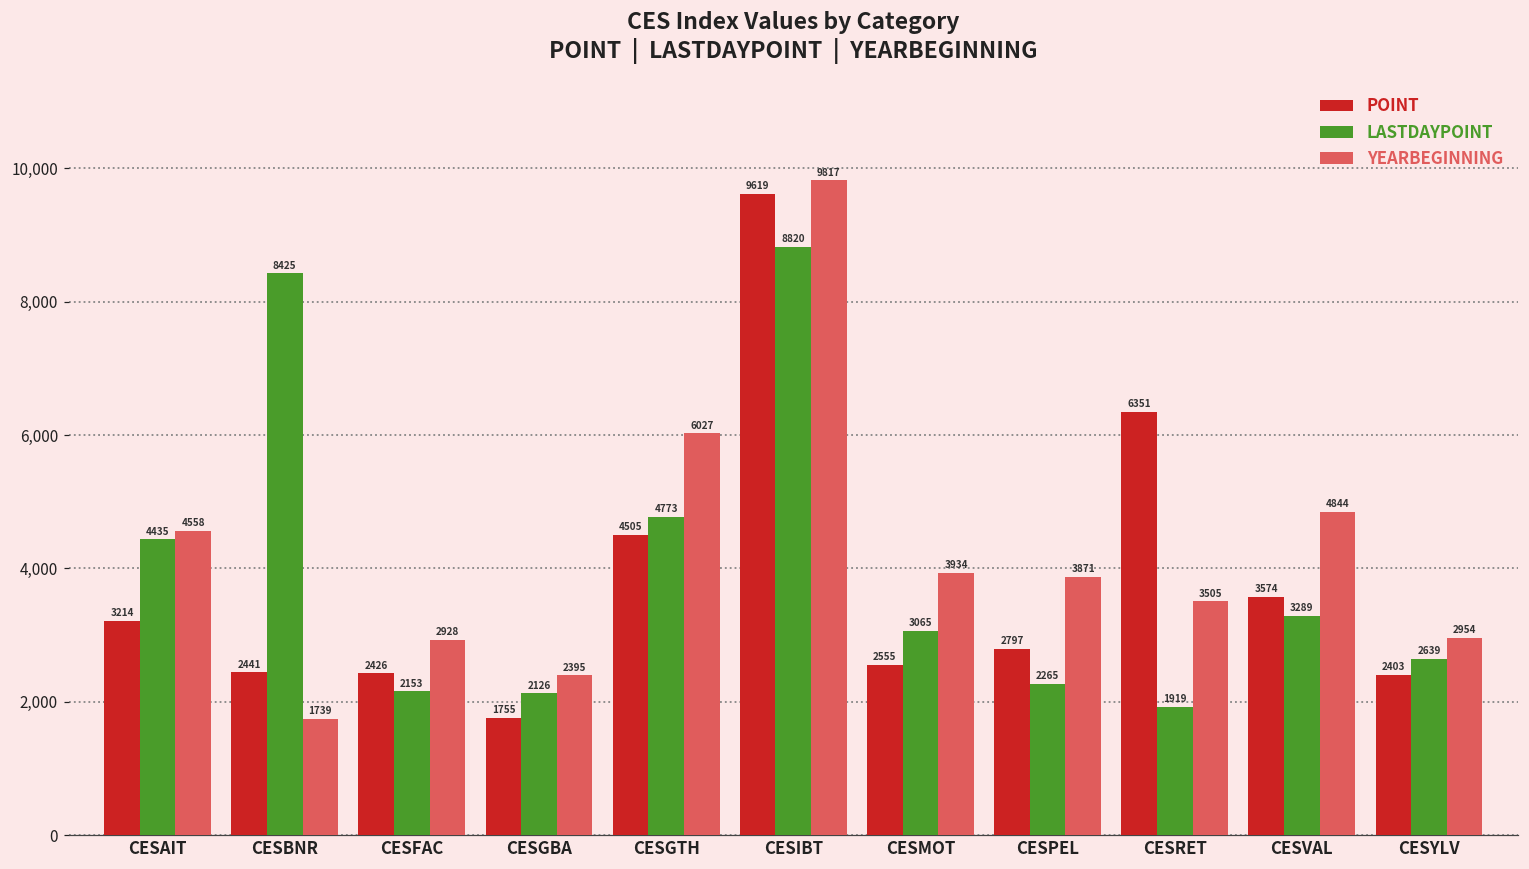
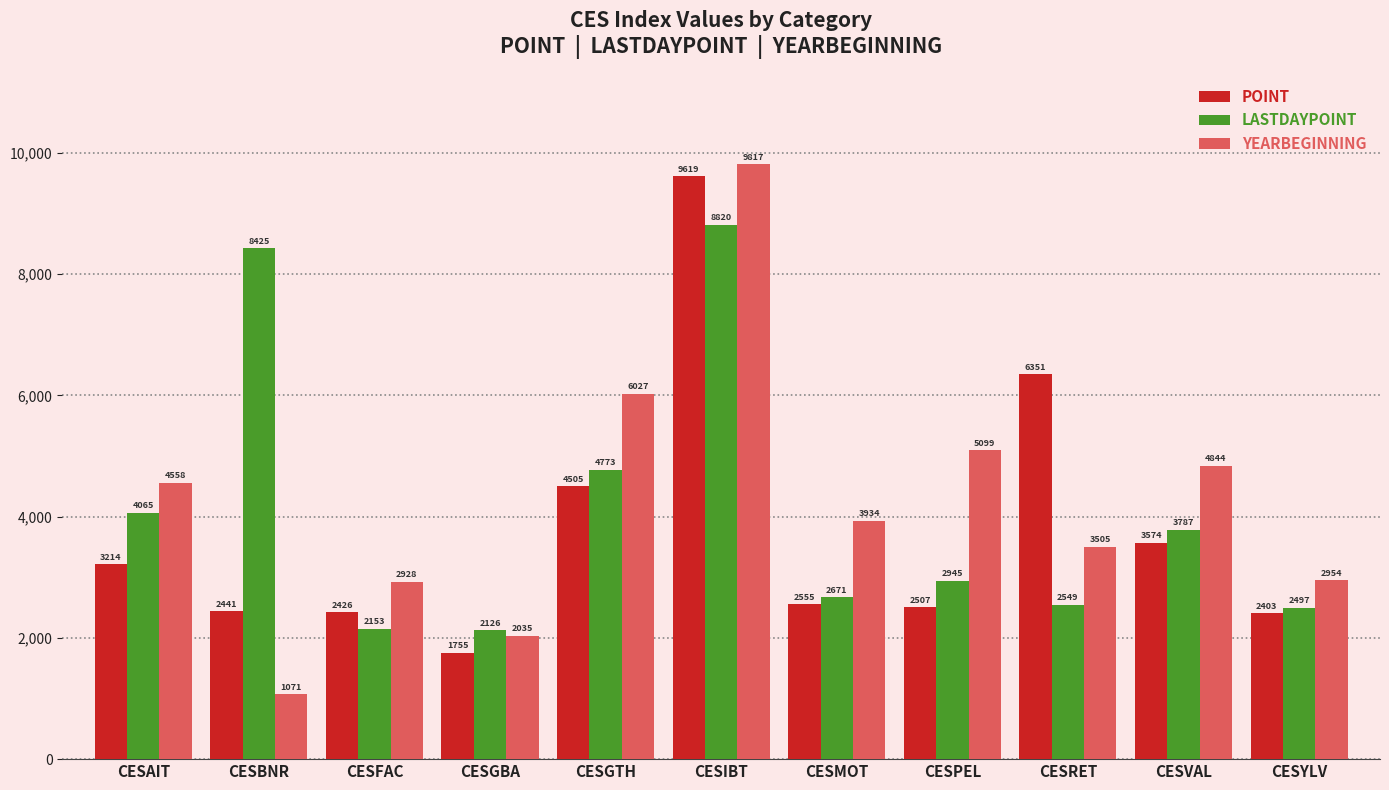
  {
    "POINT": {
      "CESAIT": 3214,
      "CESBNR": 2441,
      "CESFAC": 2426,
      "CESGBA": 1755,
      "CESGTH": 4505,
      "CESIBT": 9619,
      "CESMOT": 2555,
-     "CESPEL": 2797,
+     "CESPEL": 2507,
      "CESRET": 6351,
      "CESVAL": 3574,
      "CESYLV": 2403
    },
    "LASTDAYPOINT": {
-     "CESAIT": 4435,
+     "CESAIT": 4065,
      "CESBNR": 8425,
      "CESFAC": 2153,
      "CESGBA": 2126,
      "CESGTH": 4773,
      "CESIBT": 8820,
-     "CESMOT": 3065,
-     "CESPEL": 2265,
-     "CESRET": 1919,
-     "CESVAL": 3289,
-     "CESYLV": 2639
+     "CESMOT": 2671,
+     "CESPEL": 2945,
+     "CESRET": 2549,
+     "CESVAL": 3787,
+     "CESYLV": 2497
    },
    "YEARBEGINNING": {
      "CESAIT": 4558,
-     "CESBNR": 1739,
+     "CESBNR": 1071,
      "CESFAC": 2928,
-     "CESGBA": 2395,
+     "CESGBA": 2035,
      "CESGTH": 6027,
      "CESIBT": 9817,
      "CESMOT": 3934,
-     "CESPEL": 3871,
+     "CESPEL": 5099,
      "CESRET": 3505,
      "CESVAL": 4844,
      "CESYLV": 2954
    }
  }
